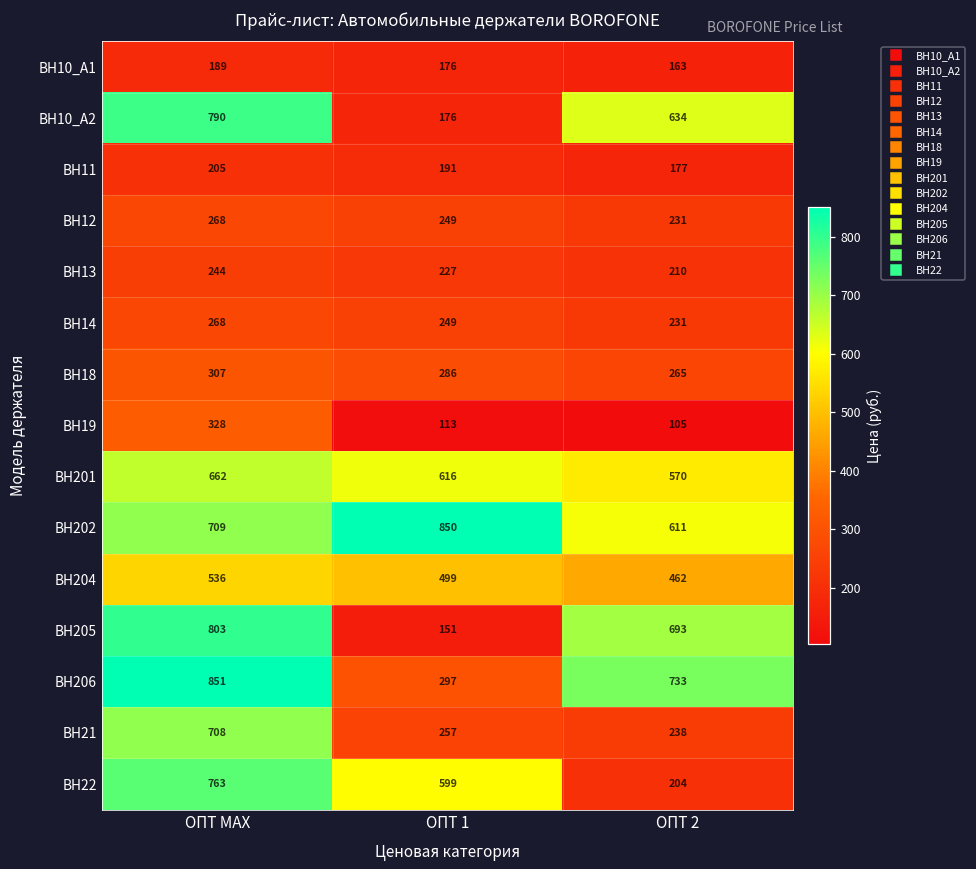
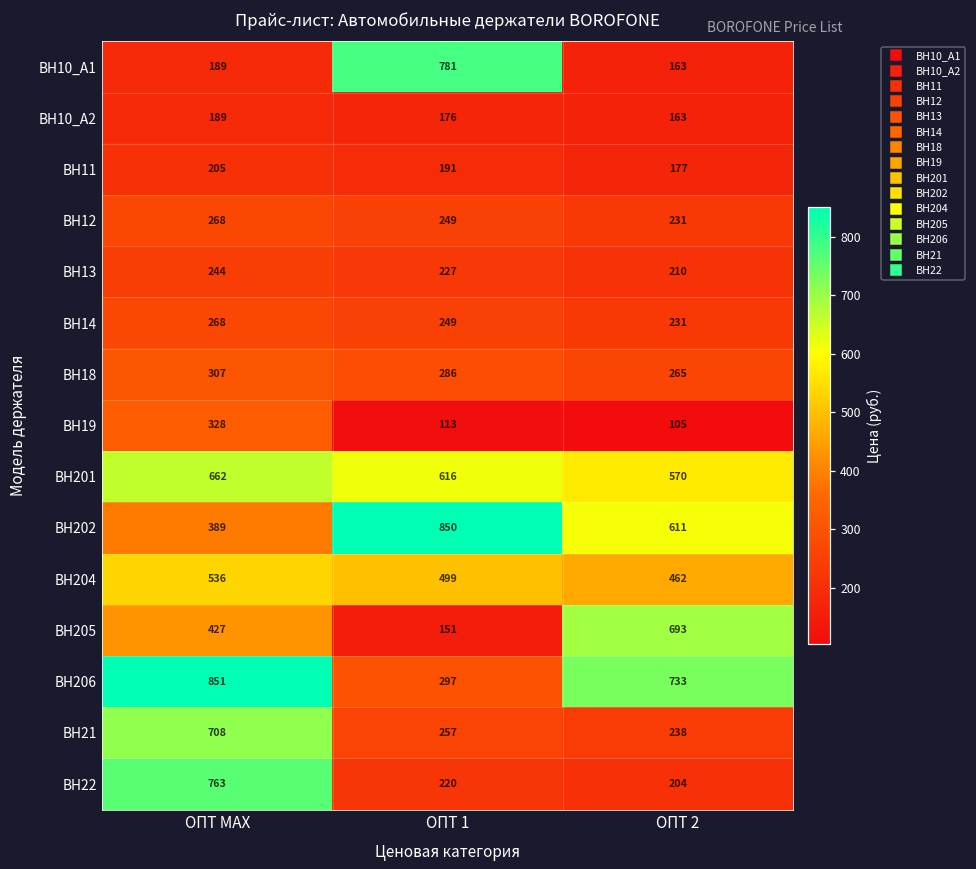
  {
    "BH10_A1": {
      "ОПТ МАХ": 189,
-     "ОПТ 1": 176,
+     "ОПТ 1": 781,
      "ОПТ 2": 163
    },
    "BH10_A2": {
-     "ОПТ МАХ": 790,
+     "ОПТ МАХ": 189,
      "ОПТ 1": 176,
-     "ОПТ 2": 634
+     "ОПТ 2": 163
    },
    "BH11": {
      "ОПТ МАХ": 205,
      "ОПТ 1": 191,
      "ОПТ 2": 177
    },
    "BH12": {
      "ОПТ МАХ": 268,
      "ОПТ 1": 249,
      "ОПТ 2": 231
    },
    "BH13": {
      "ОПТ МАХ": 244,
      "ОПТ 1": 227,
      "ОПТ 2": 210
    },
    "BH14": {
      "ОПТ МАХ": 268,
      "ОПТ 1": 249,
      "ОПТ 2": 231
    },
    "BH18": {
      "ОПТ МАХ": 307,
      "ОПТ 1": 286,
      "ОПТ 2": 265
    },
    "BH19": {
      "ОПТ МАХ": 328,
      "ОПТ 1": 113,
      "ОПТ 2": 105
    },
    "BH201": {
      "ОПТ МАХ": 662,
      "ОПТ 1": 616,
      "ОПТ 2": 570
    },
    "BH202": {
-     "ОПТ МАХ": 709,
+     "ОПТ МАХ": 389,
      "ОПТ 1": 850,
      "ОПТ 2": 611
    },
    "BH204": {
      "ОПТ МАХ": 536,
      "ОПТ 1": 499,
      "ОПТ 2": 462
    },
    "BH205": {
-     "ОПТ МАХ": 803,
+     "ОПТ МАХ": 427,
      "ОПТ 1": 151,
      "ОПТ 2": 693
    },
    "BH206": {
      "ОПТ МАХ": 851,
      "ОПТ 1": 297,
      "ОПТ 2": 733
    },
    "BH21": {
      "ОПТ МАХ": 708,
      "ОПТ 1": 257,
      "ОПТ 2": 238
    },
    "BH22": {
      "ОПТ МАХ": 763,
-     "ОПТ 1": 599,
+     "ОПТ 1": 220,
      "ОПТ 2": 204
    }
  }
